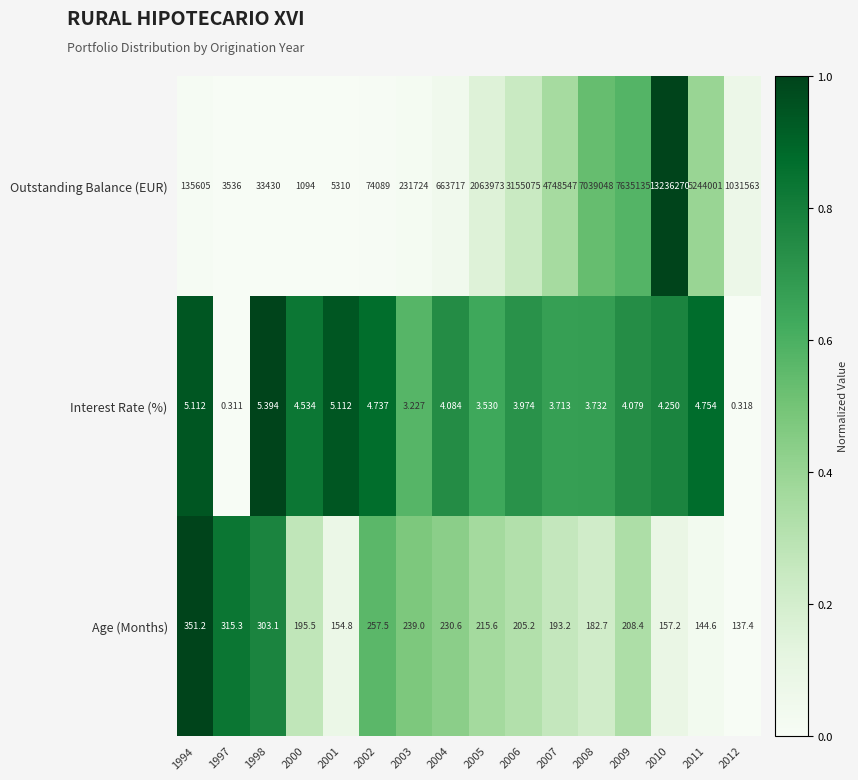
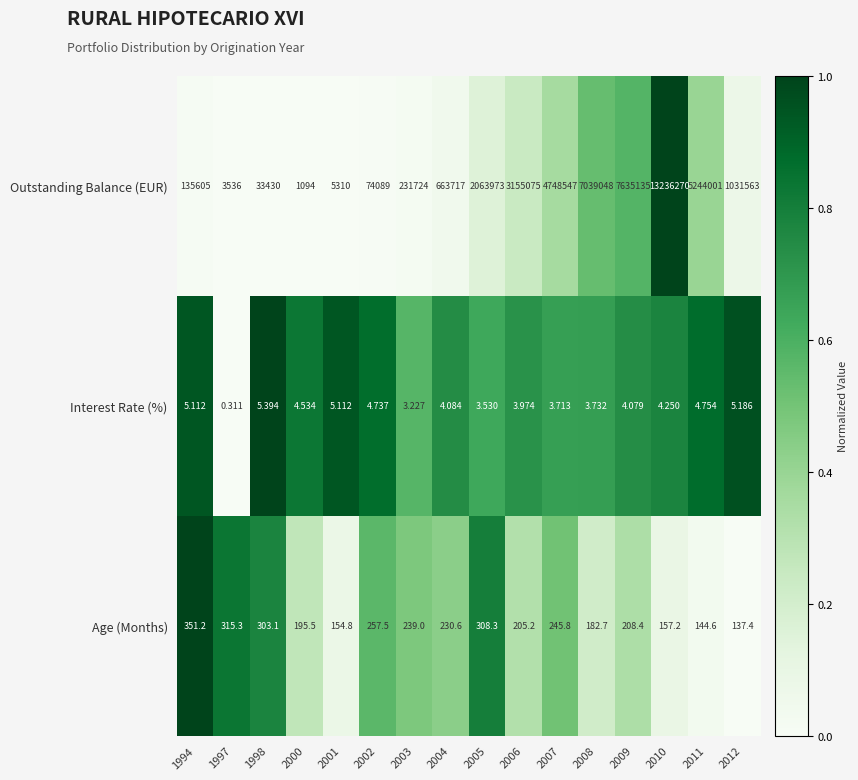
  {
    "Outstanding Balance (EUR)": {
      "1994": 135605,
      "1997": 3536,
      "1998": 33430,
      "2000": 1094,
      "2001": 5310,
      "2002": 74089,
      "2003": 231724,
      "2004": 663717,
      "2005": 2063973,
      "2006": 3155075,
      "2007": 4748547,
      "2008": 7039048,
      "2009": 7635135,
      "2010": 13236270,
      "2011": 5244001,
      "2012": 1031563
    },
    "Interest Rate (%)": {
      "1994": 5.112,
      "1997": 0.311,
      "1998": 5.394,
      "2000": 4.534,
      "2001": 5.112,
      "2002": 4.737,
      "2003": 3.227,
      "2004": 4.084,
      "2005": 3.530,
      "2006": 3.974,
      "2007": 3.713,
      "2008": 3.732,
      "2009": 4.079,
      "2010": 4.250,
      "2011": 4.754,
-     "2012": 0.318
+     "2012": 5.186
    },
    "Age (Months)": {
      "1994": 351.2,
      "1997": 315.3,
      "1998": 303.1,
      "2000": 195.5,
      "2001": 154.8,
      "2002": 257.5,
      "2003": 239.0,
      "2004": 230.6,
-     "2005": 215.6,
+     "2005": 308.3,
      "2006": 205.2,
-     "2007": 193.2,
+     "2007": 245.8,
      "2008": 182.7,
      "2009": 208.4,
      "2010": 157.2,
      "2011": 144.6,
      "2012": 137.4
    }
  }
